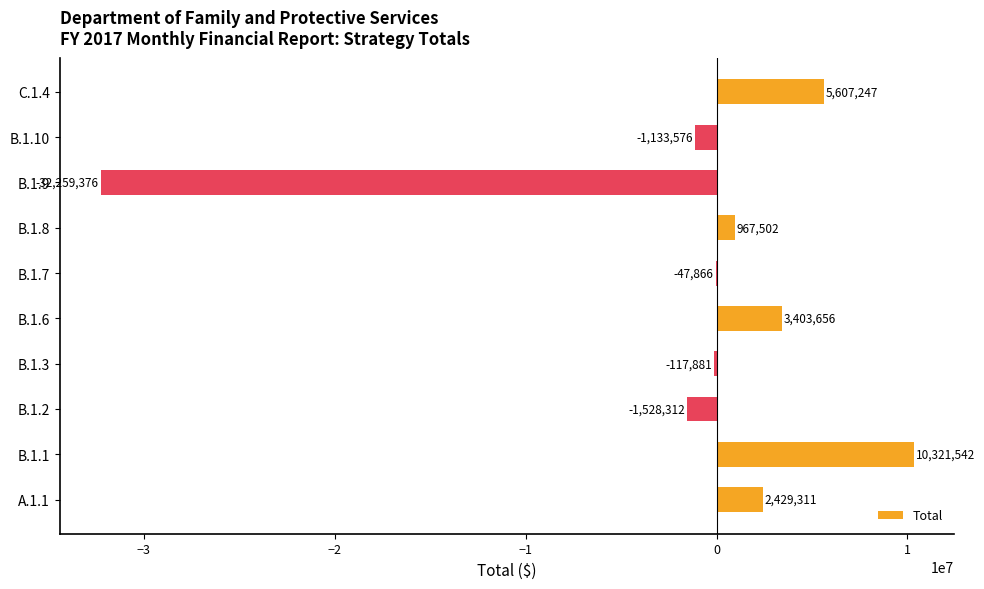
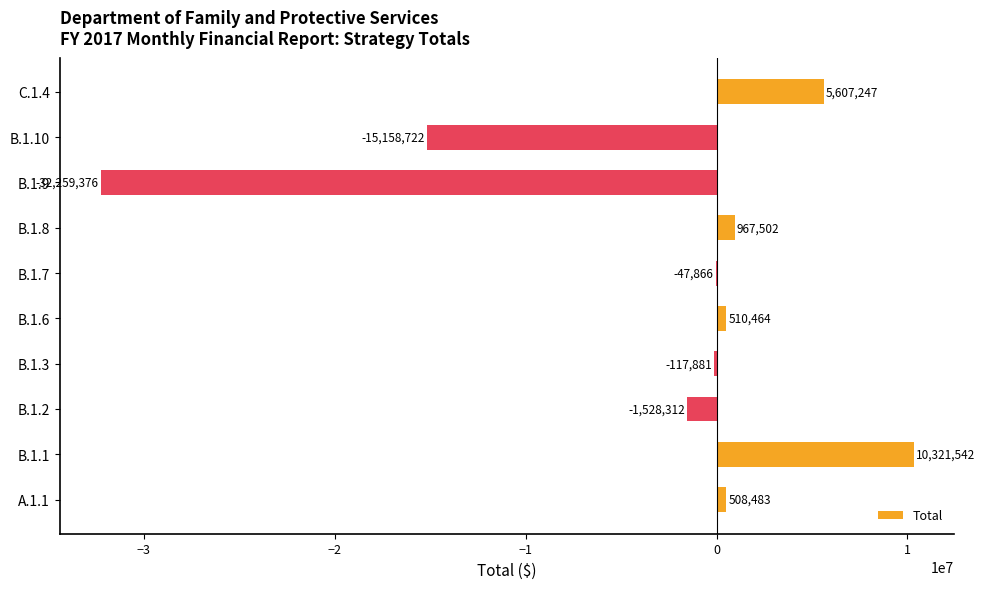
  {
    "C.1.4": "5,607,247",
-   "B.1.10": "-1,133,576",
+   "B.1.10": "-15,158,722",
    "B.1.9": "-32,259,376",
    "B.1.8": "967,502",
    "B.1.7": "-47,866",
-   "B.1.6": "3,403,656",
+   "B.1.6": "510,464",
    "B.1.3": "-117,881",
    "B.1.2": "-1,528,312",
    "B.1.1": "10,321,542",
-   "A.1.1": "2,429,311"
+   "A.1.1": "508,483"
  }
